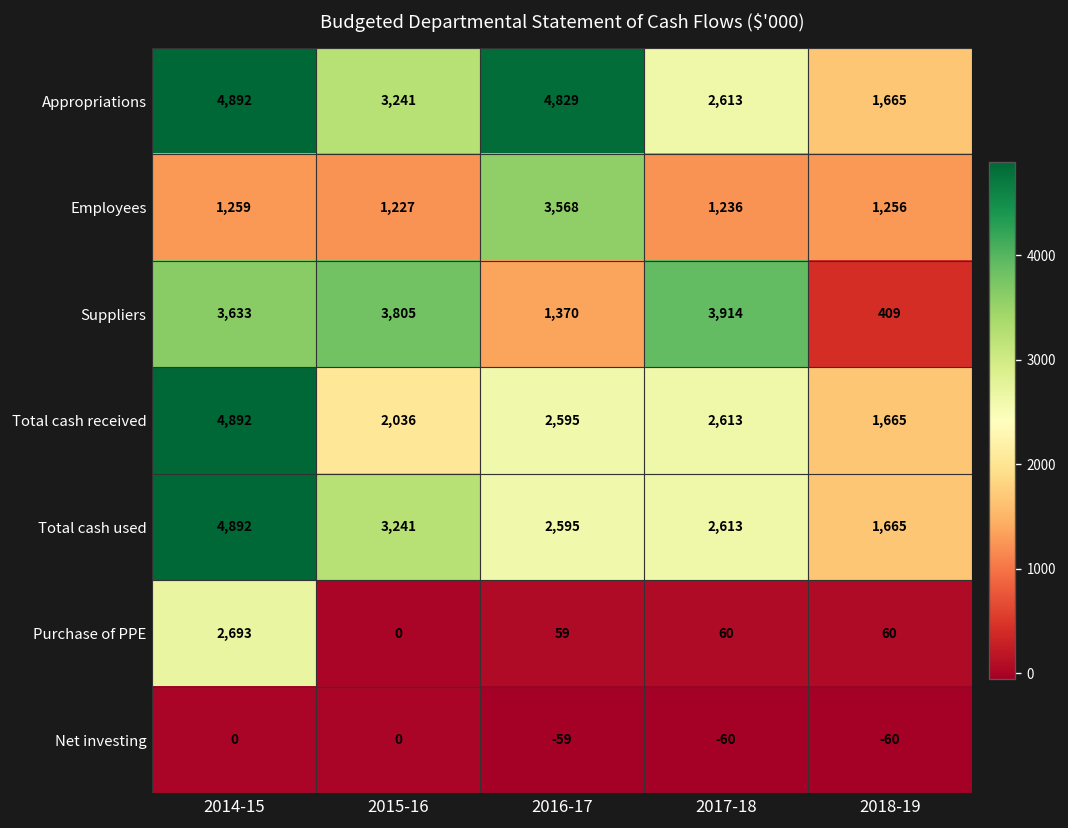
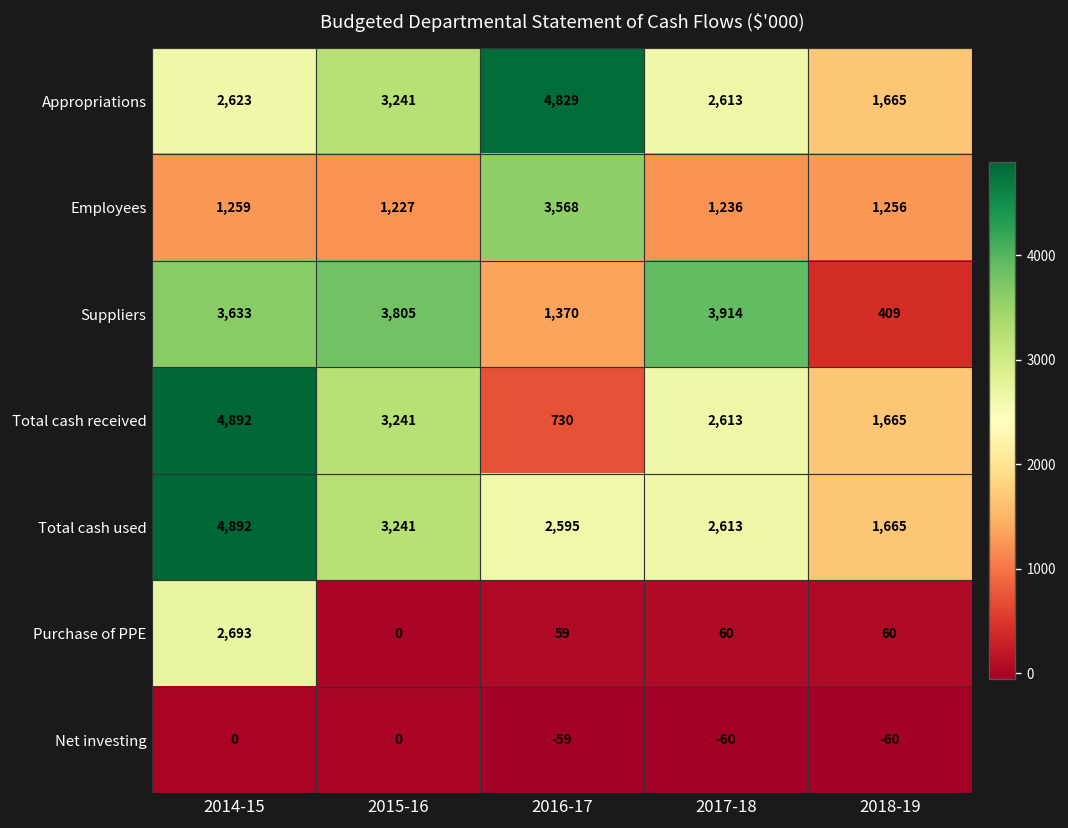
  {
    "Appropriations": {
-     "2014-15": "4,892",
+     "2014-15": "2,623",
      "2015-16": "3,241",
      "2016-17": "4,829",
      "2017-18": "2,613",
      "2018-19": "1,665"
    },
    "Employees": {
      "2014-15": "1,259",
      "2015-16": "1,227",
      "2016-17": "3,568",
      "2017-18": "1,236",
      "2018-19": "1,256"
    },
    "Suppliers": {
      "2014-15": "3,633",
      "2015-16": "3,805",
      "2016-17": "1,370",
      "2017-18": "3,914",
      "2018-19": "409"
    },
    "Total cash received": {
      "2014-15": "4,892",
-     "2015-16": "2,036",
-     "2016-17": "2,595",
+     "2015-16": "3,241",
+     "2016-17": "730",
      "2017-18": "2,613",
      "2018-19": "1,665"
    },
    "Total cash used": {
      "2014-15": "4,892",
      "2015-16": "3,241",
      "2016-17": "2,595",
      "2017-18": "2,613",
      "2018-19": "1,665"
    },
    "Purchase of PPE": {
      "2014-15": "2,693",
      "2015-16": "0",
      "2016-17": "59",
      "2017-18": "60",
      "2018-19": "60"
    },
    "Net investing": {
      "2014-15": "0",
      "2015-16": "0",
      "2016-17": "-59",
      "2017-18": "-60",
      "2018-19": "-60"
    }
  }
